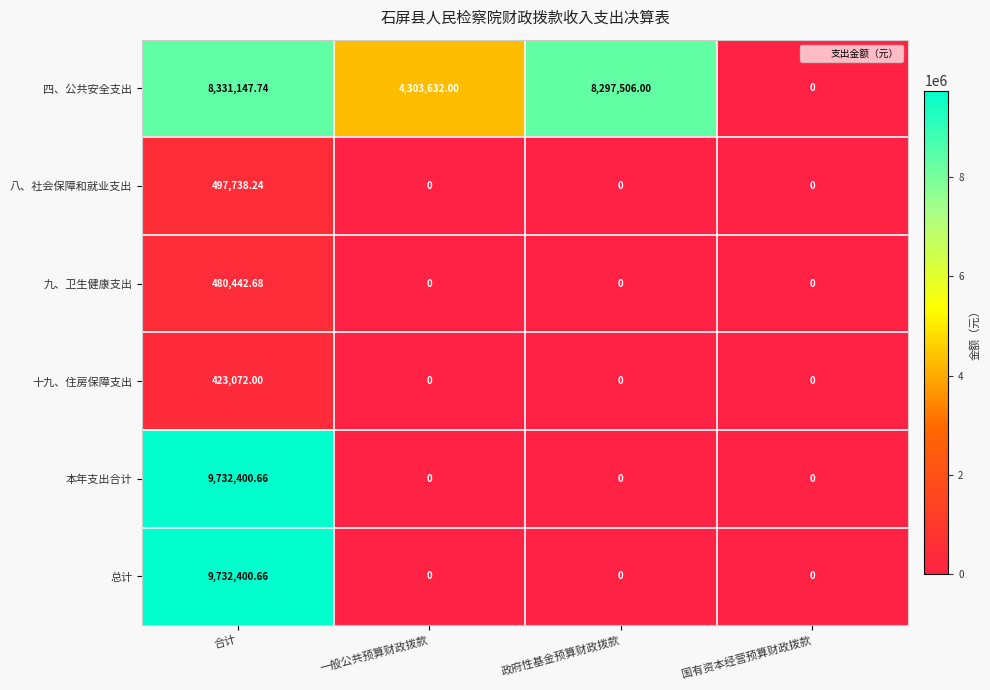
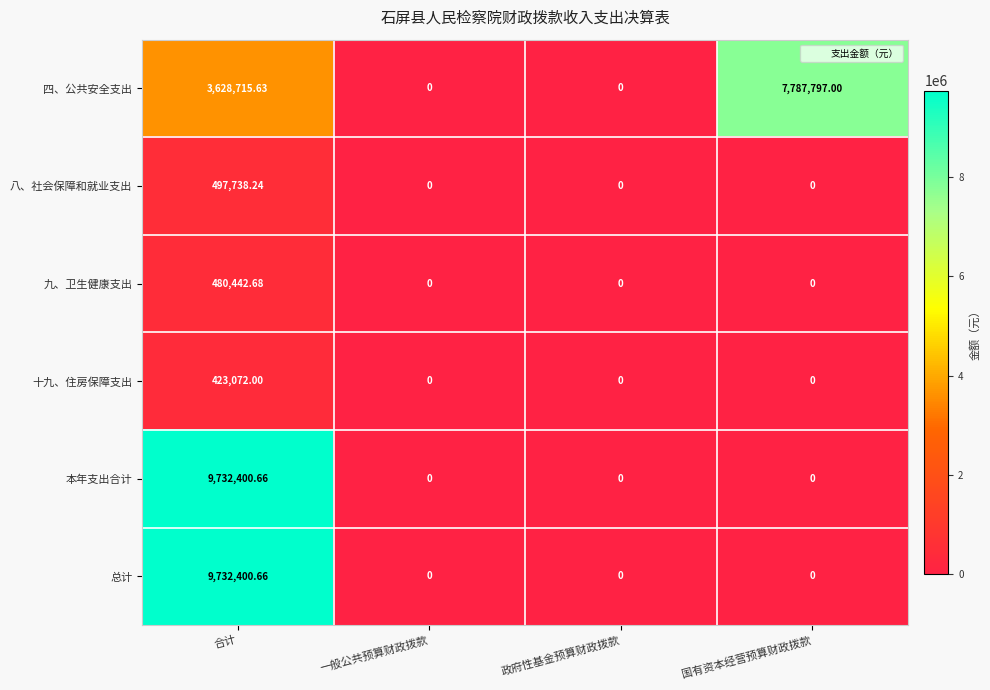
  {
    "四、公共安全支出": {
-     "合计": "8,331,147.74",
-     "一般公共预算财政拨款": "4,303,632.00",
-     "政府性基金预算财政拨款": "8,297,506.00",
-     "国有资本经营预算财政拨款": "0"
+     "合计": "3,628,715.63",
+     "一般公共预算财政拨款": "0",
+     "政府性基金预算财政拨款": "0",
+     "国有资本经营预算财政拨款": "7,787,797.00"
    },
    "八、社会保障和就业支出": {
      "合计": "497,738.24",
      "一般公共预算财政拨款": "0",
      "政府性基金预算财政拨款": "0",
      "国有资本经营预算财政拨款": "0"
    },
    "九、卫生健康支出": {
      "合计": "480,442.68",
      "一般公共预算财政拨款": "0",
      "政府性基金预算财政拨款": "0",
      "国有资本经营预算财政拨款": "0"
    },
    "十九、住房保障支出": {
      "合计": "423,072.00",
      "一般公共预算财政拨款": "0",
      "政府性基金预算财政拨款": "0",
      "国有资本经营预算财政拨款": "0"
    },
    "本年支出合计": {
      "合计": "9,732,400.66",
      "一般公共预算财政拨款": "0",
      "政府性基金预算财政拨款": "0",
      "国有资本经营预算财政拨款": "0"
    },
    "总计": {
      "合计": "9,732,400.66",
      "一般公共预算财政拨款": "0",
      "政府性基金预算财政拨款": "0",
      "国有资本经营预算财政拨款": "0"
    }
  }
